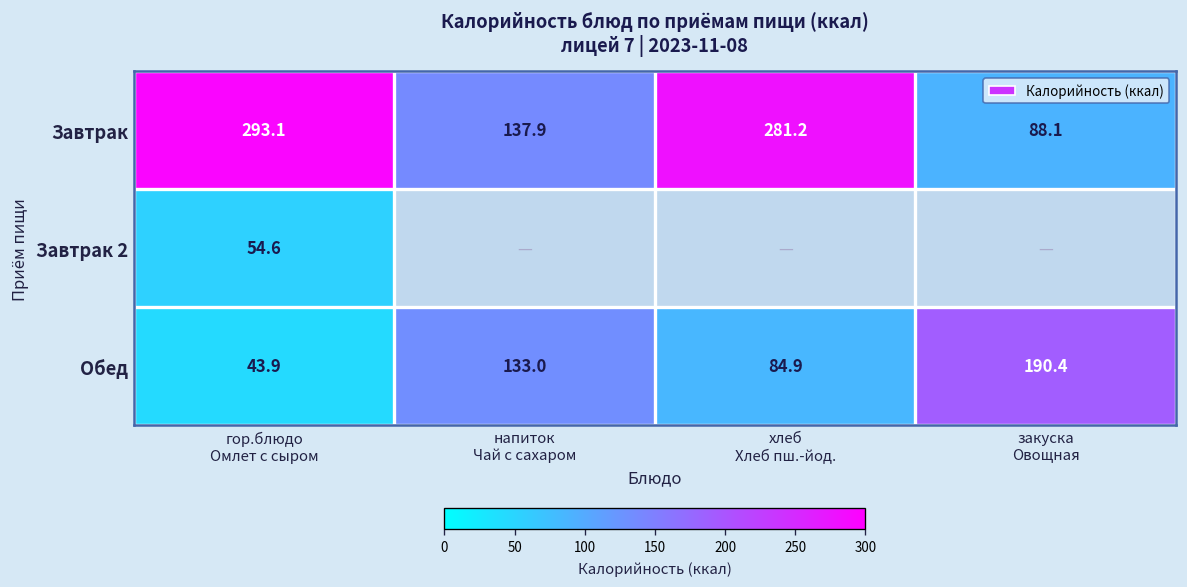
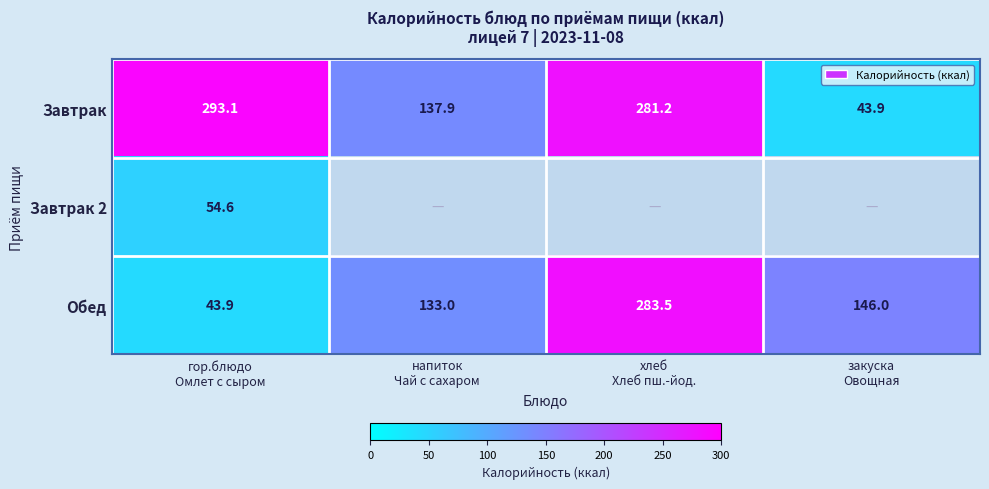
  {
    "Завтрак": {
      "гор.блюдо Омлет с сыром": 293.1,
      "напиток Чай с сахаром": 137.9,
      "хлеб Хлеб пш.-йод.": 281.2,
-     "закуска Овощная": 88.1
+     "закуска Овощная": 43.9
    },
    "Завтрак 2": {
      "гор.блюдо Омлет с сыром": 54.6
    },
    "Обед": {
      "гор.блюдо Омлет с сыром": 43.9,
      "напиток Чай с сахаром": 133.0,
-     "хлеб Хлеб пш.-йод.": 84.9,
-     "закуска Овощная": 190.4
+     "хлеб Хлеб пш.-йод.": 283.5,
+     "закуска Овощная": 146.0
    }
  }
